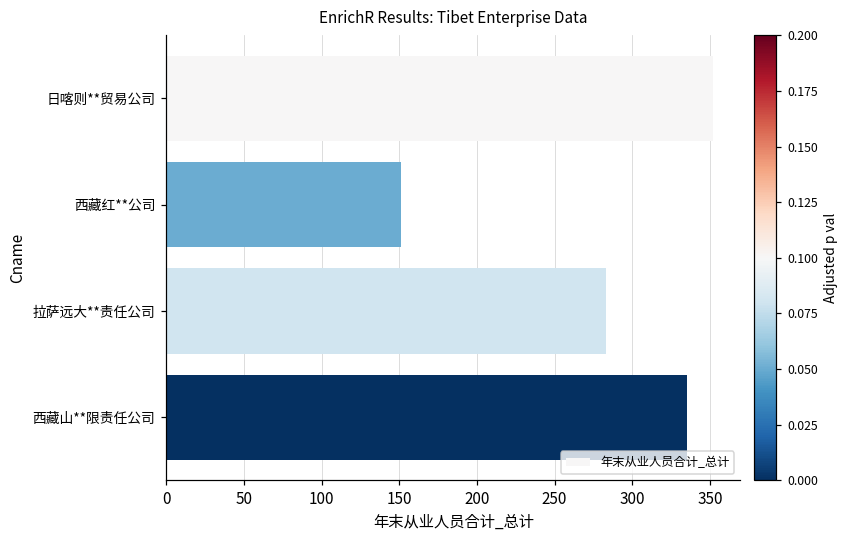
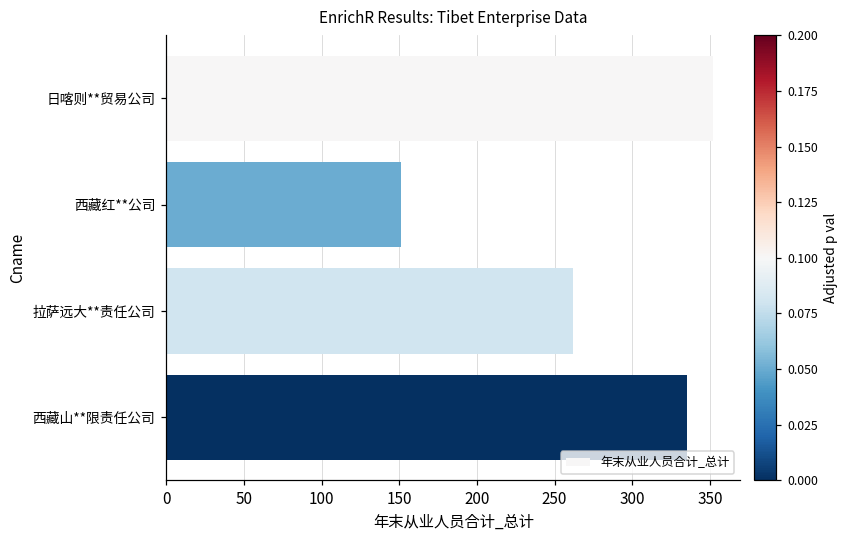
  {
    "日喀则**贸易公司": 352,
    "西藏红**公司": 151,
-   "拉萨远大**责任公司": 283,
+   "拉萨远大**责任公司": 262,
    "西藏山**限责任公司": 335
  }
